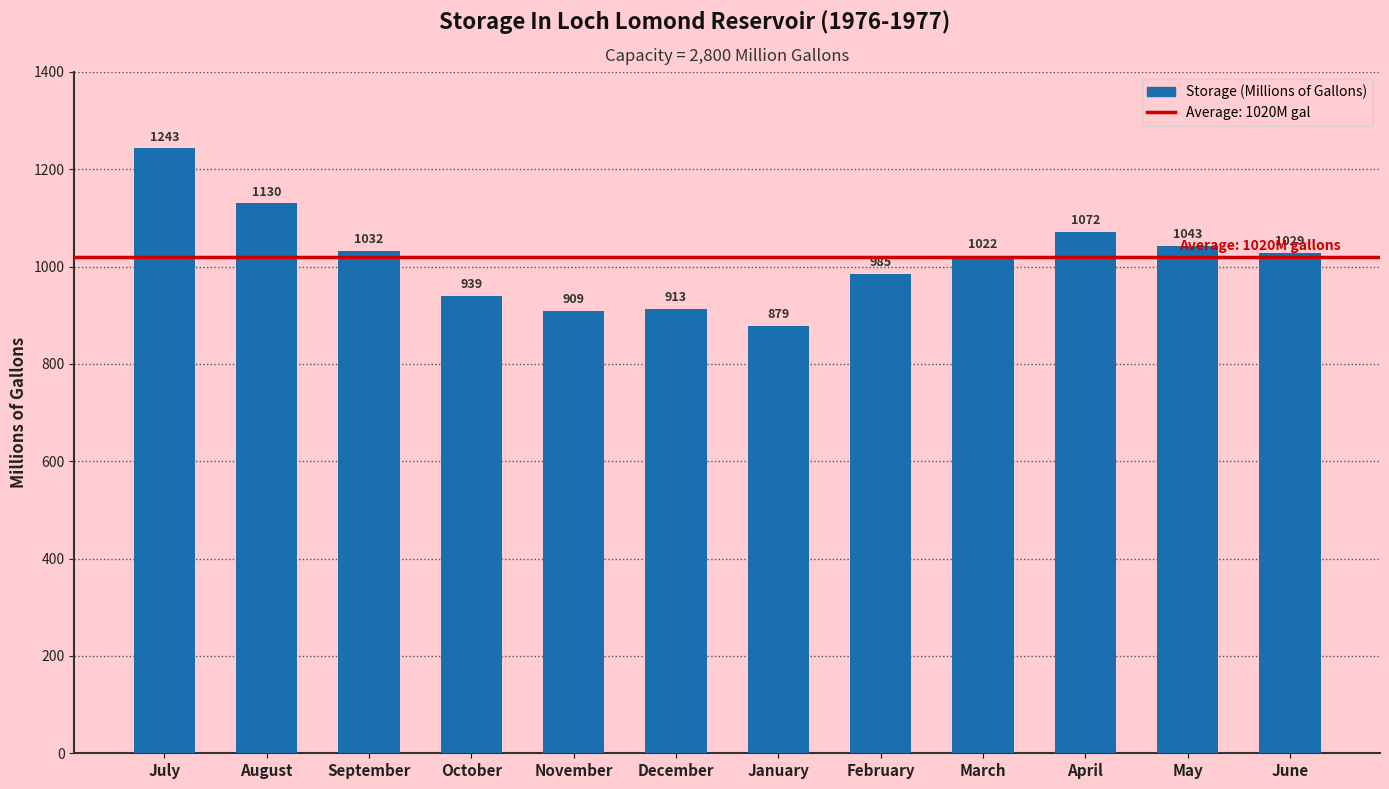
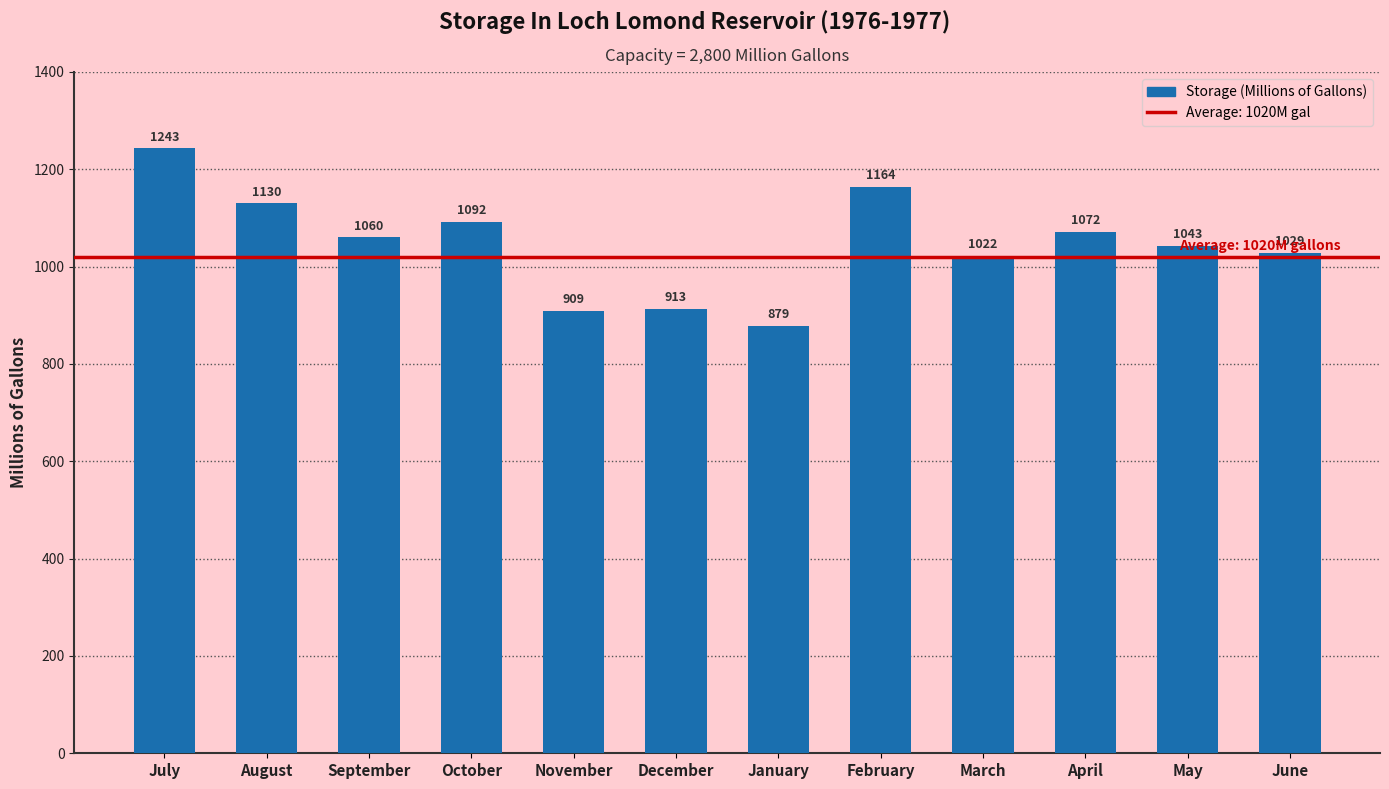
  {
    "July": 1243,
    "August": 1130,
-   "September": 1032,
-   "October": 939,
+   "September": 1060,
+   "October": 1092,
    "November": 909,
    "December": 913,
    "January": 879,
-   "February": 985,
+   "February": 1164,
    "March": 1022,
    "April": 1072,
    "May": 1043
  }
